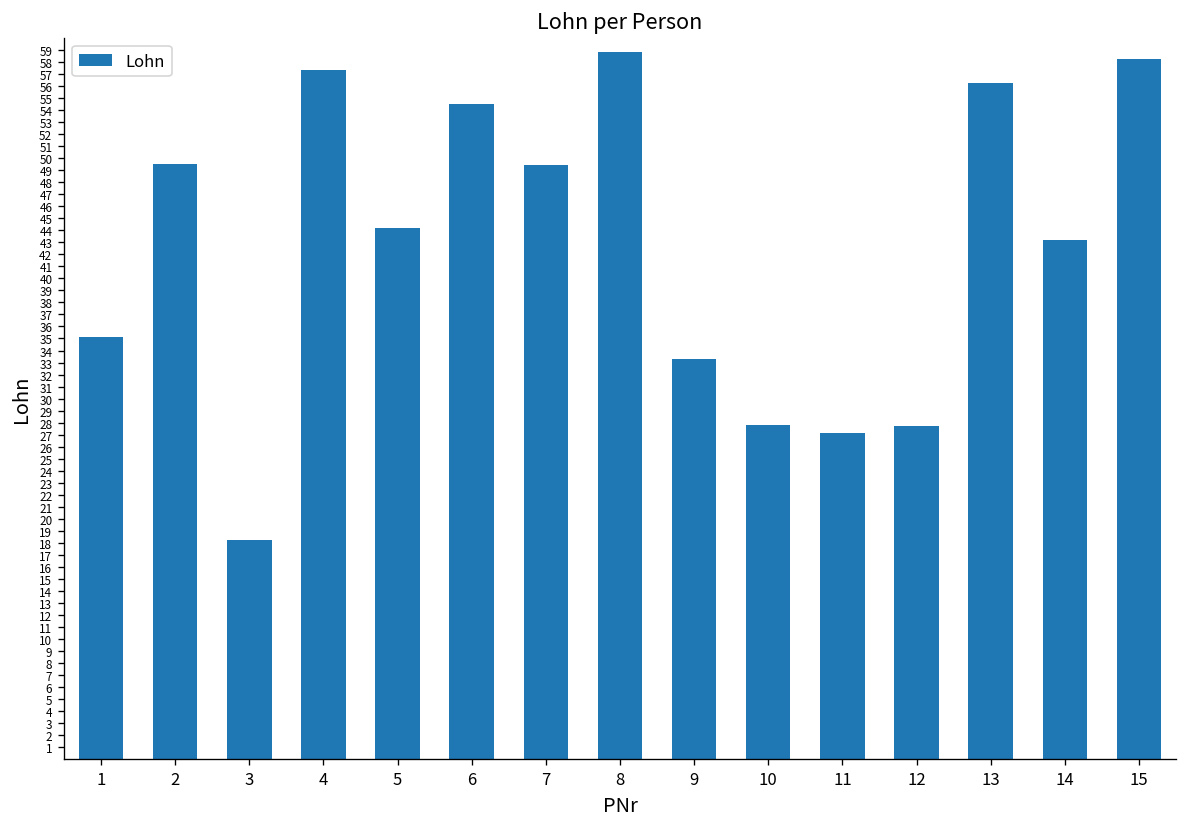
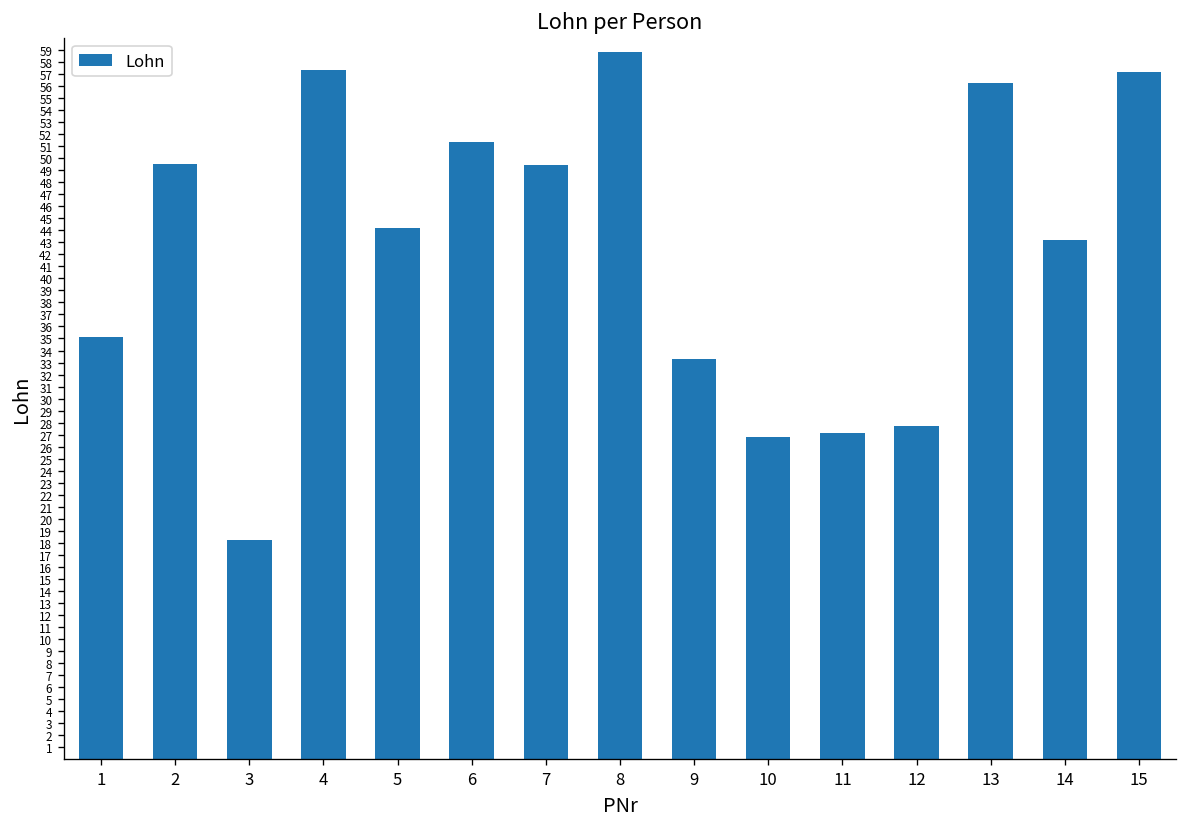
  {
    "1": 35.1,
    "2": 49.5,
    "3": 18.2,
    "4": 57.4,
    "5": 44.2,
-   "6": 54.5,
+   "6": 51.3,
    "7": 49.5,
    "8": 58.9,
    "9": 33.3,
-   "10": 27.8,
+   "10": 26.9,
    "11": 27.1,
    "12": 27.8,
    "13": 56.2,
    "14": 43.2,
-   "15": 58.2
+   "15": 57.2
  }
